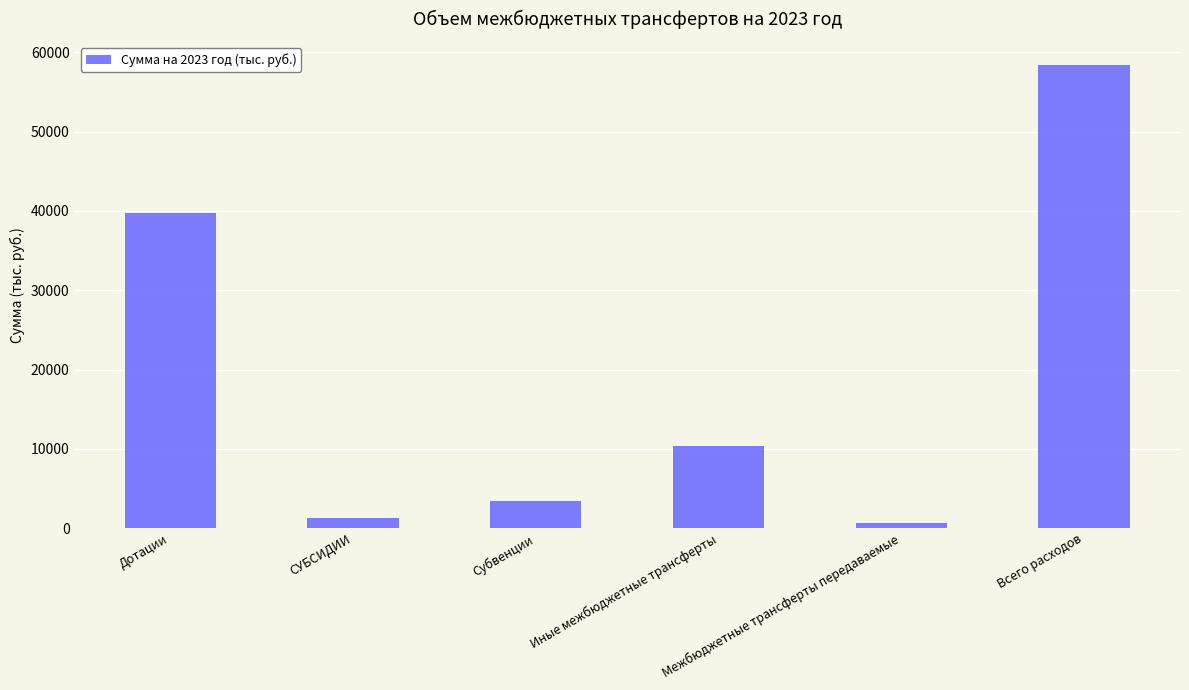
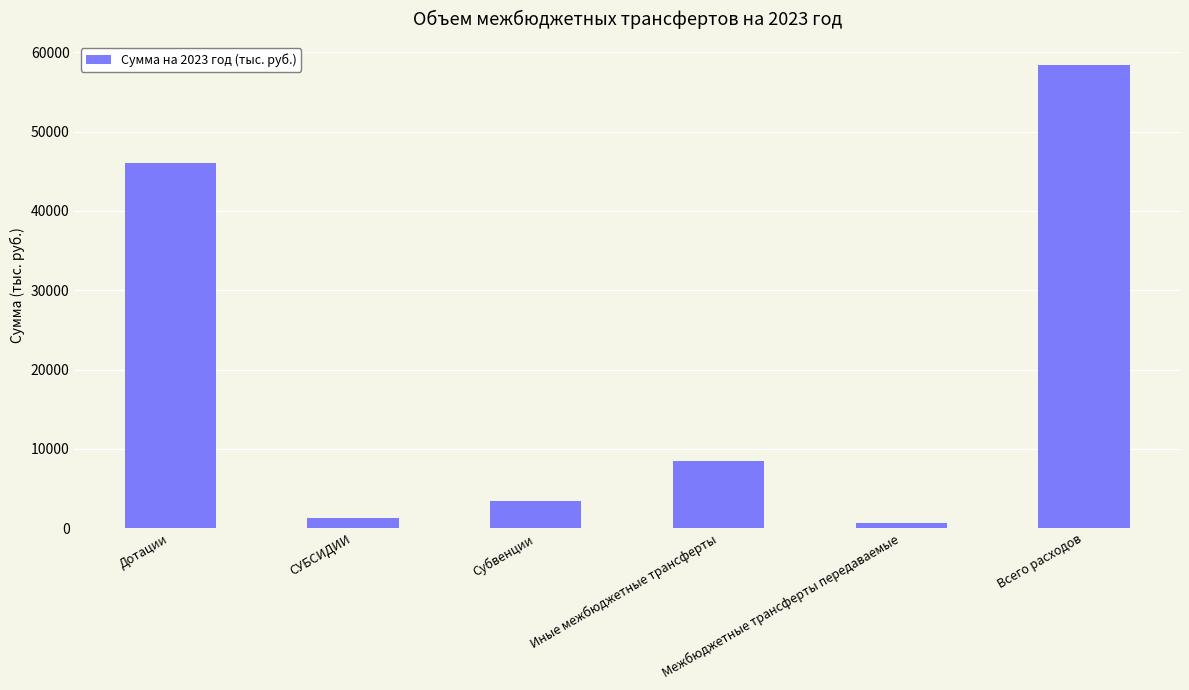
  {
-   "Дотации": 40000,
+   "Дотации": 46000,
    "СУБСИДИИ": 1000,
    "Субвенции": 3000,
-   "Иные межбюджетные трансферты": 10000,
+   "Иные межбюджетные трансферты": 9000,
    "Межбюджетные трансферты передаваемые": 1000,
    "Всего расходов": 58000
  }
